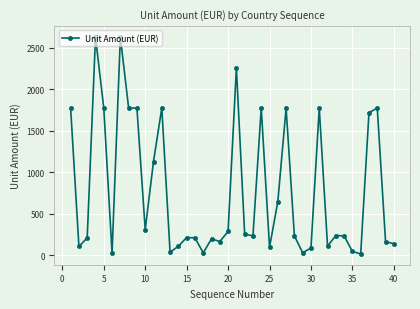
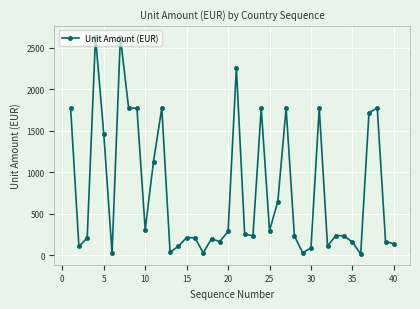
  {
-   "5": 1800,
+   "5": 1500,
    "10": 300,
    "15": 200,
    "20": 300,
-   "25": 100,
+   "25": 300,
    "30": 100,
-   "35": 0,
+   "35": 200,
    "40": 100
  }
